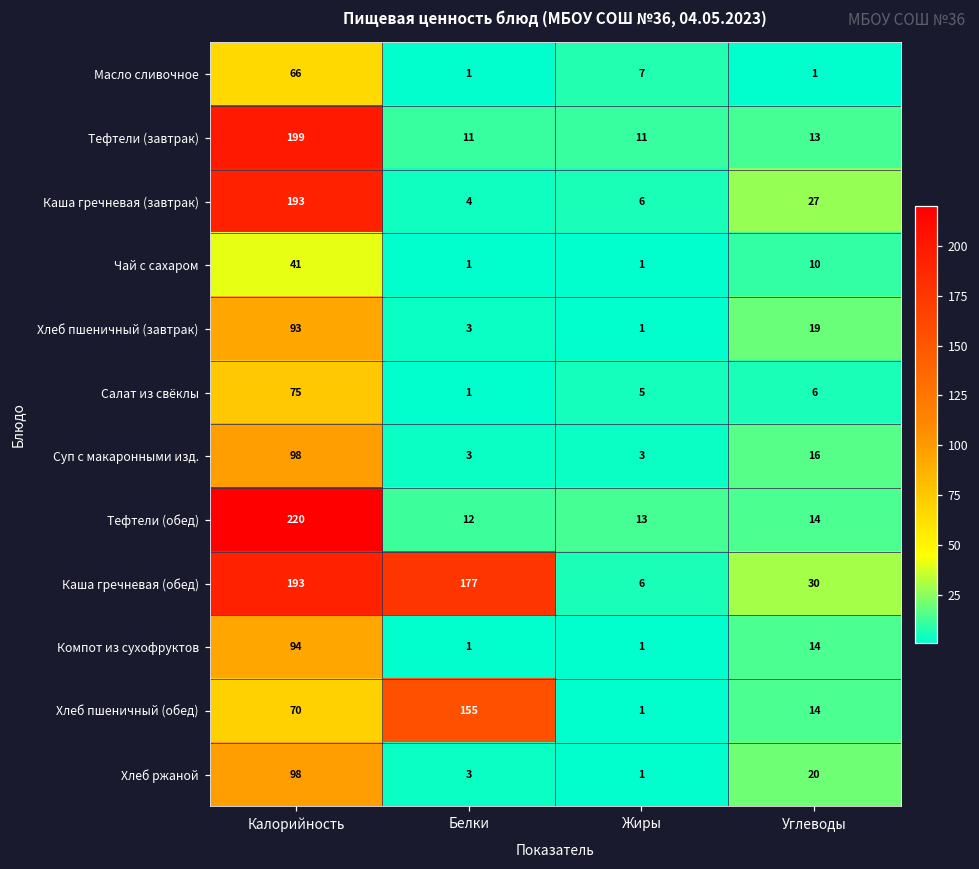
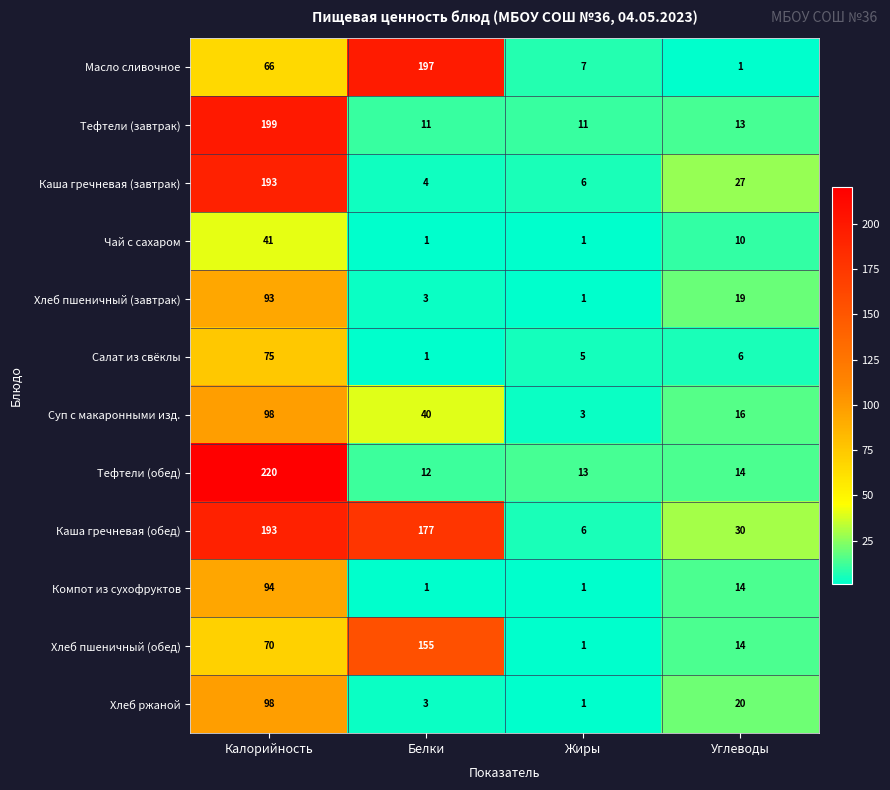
  {
    "Масло сливочное": {
      "Калорийность": 66,
-     "Белки": 1,
+     "Белки": 197,
      "Жиры": 7,
      "Углеводы": 1
    },
    "Тефтели (завтрак)": {
      "Калорийность": 199,
      "Белки": 11,
      "Жиры": 11,
      "Углеводы": 13
    },
    "Каша гречневая (завтрак)": {
      "Калорийность": 193,
      "Белки": 4,
      "Жиры": 6,
      "Углеводы": 27
    },
    "Чай с сахаром": {
      "Калорийность": 41,
      "Белки": 1,
      "Жиры": 1,
      "Углеводы": 10
    },
    "Хлеб пшеничный (завтрак)": {
      "Калорийность": 93,
      "Белки": 3,
      "Жиры": 1,
      "Углеводы": 19
    },
    "Салат из свёклы": {
      "Калорийность": 75,
      "Белки": 1,
      "Жиры": 5,
      "Углеводы": 6
    },
    "Суп с макаронными изд.": {
      "Калорийность": 98,
-     "Белки": 3,
+     "Белки": 40,
      "Жиры": 3,
      "Углеводы": 16
    },
    "Тефтели (обед)": {
      "Калорийность": 220,
      "Белки": 12,
      "Жиры": 13,
      "Углеводы": 14
    },
    "Каша гречневая (обед)": {
      "Калорийность": 193,
      "Белки": 177,
      "Жиры": 6,
      "Углеводы": 30
    },
    "Компот из сухофруктов": {
      "Калорийность": 94,
      "Белки": 1,
      "Жиры": 1,
      "Углеводы": 14
    },
    "Хлеб пшеничный (обед)": {
      "Калорийность": 70,
      "Белки": 155,
      "Жиры": 1,
      "Углеводы": 14
    },
    "Хлеб ржаной": {
      "Калорийность": 98,
      "Белки": 3,
      "Жиры": 1,
      "Углеводы": 20
    }
  }
